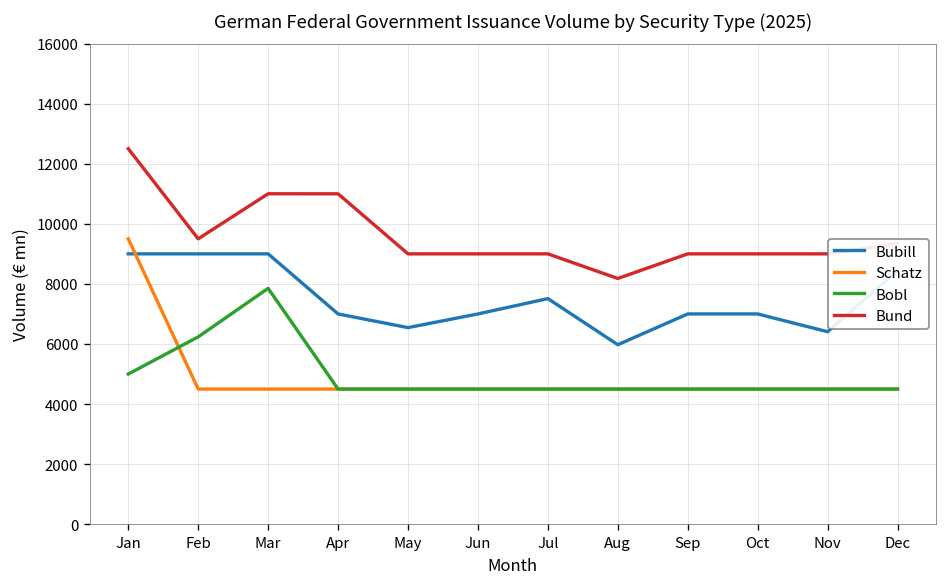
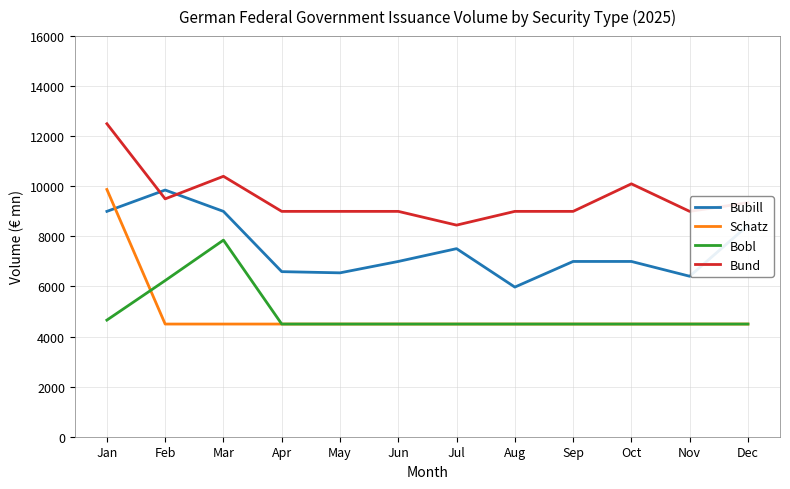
  {
    "Bubill": {
      "Jan": 9000,
-     "Feb": 9000,
+     "Feb": 9900,
      "Mar": 9000,
-     "Apr": 7000,
+     "Apr": 6600,
      "May": 6500,
      "Jun": 7000,
      "Jul": 7500,
      "Aug": 6000,
      "Sep": 7000,
      "Oct": 7000,
      "Nov": 6400
    },
    "Schatz": {
-     "Jan": 9500,
+     "Jan": 9900,
      "Feb": 4500,
      "Mar": 4500
    },
    "Bobl": {
-     "Jan": 5000,
+     "Jan": 4700,
      "Feb": 6200,
      "Mar": 7900
    },
    "Bund": {
      "Jan": 12500,
      "Feb": 9500,
-     "Mar": 11000,
-     "Apr": 11000,
+     "Mar": 10400,
+     "Apr": 9000,
      "May": 9000,
      "Jun": 9000,
-     "Jul": 9000,
-     "Aug": 8200,
+     "Jul": 8500,
+     "Aug": 9000,
      "Sep": 9000,
-     "Oct": 9000,
+     "Oct": 10100,
      "Nov": 9000
    }
  }
